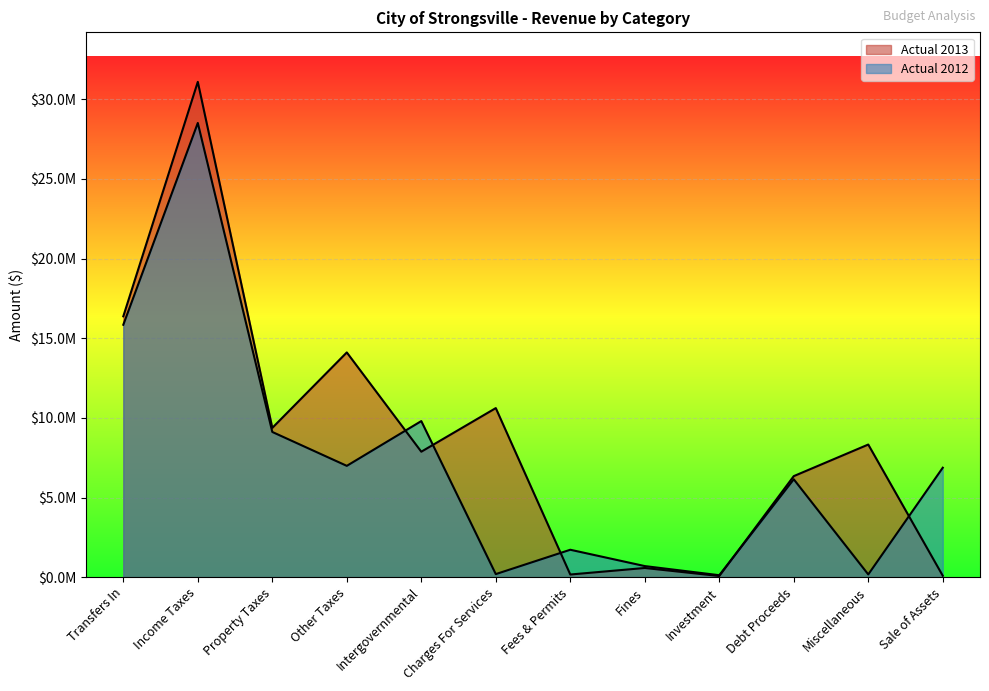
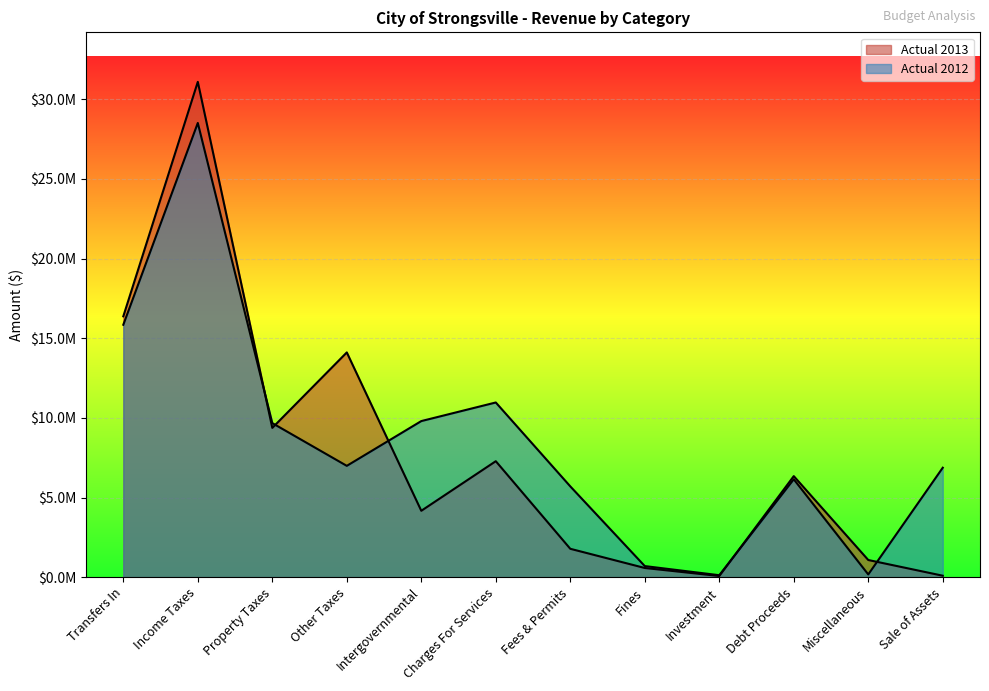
  {
    "Actual 2013": {
      "Transfers In": "$16400000",
      "Income Taxes": "$31100000",
      "Property Taxes": "$9400000",
      "Other Taxes": "$14100000",
-     "Intergovernmental": "$7900000",
-     "Charges For Services": "$10600000",
-     "Fees & Permits": "$200000",
+     "Intergovernmental": "$4200000",
+     "Charges For Services": "$7300000",
+     "Fees & Permits": "$1800000",
      "Debt Proceeds": "$6300000",
-     "Miscellaneous": "$8300000",
+     "Miscellaneous": "$1100000",
      "Sale of Assets": "$100000"
    },
    "Actual 2012": {
      "Transfers In": "$15800000",
      "Income Taxes": "$28500000",
-     "Property Taxes": "$9100000",
+     "Property Taxes": "$9700000",
      "Other Taxes": "$7000000",
      "Intergovernmental": "$9800000",
-     "Charges For Services": "$200000",
-     "Fees & Permits": "$1700000",
+     "Charges For Services": "$11000000",
+     "Fees & Permits": "$5700000",
      "Debt Proceeds": "$6100000",
      "Miscellaneous": "$200000",
      "Sale of Assets": "$6900000"
    }
  }
